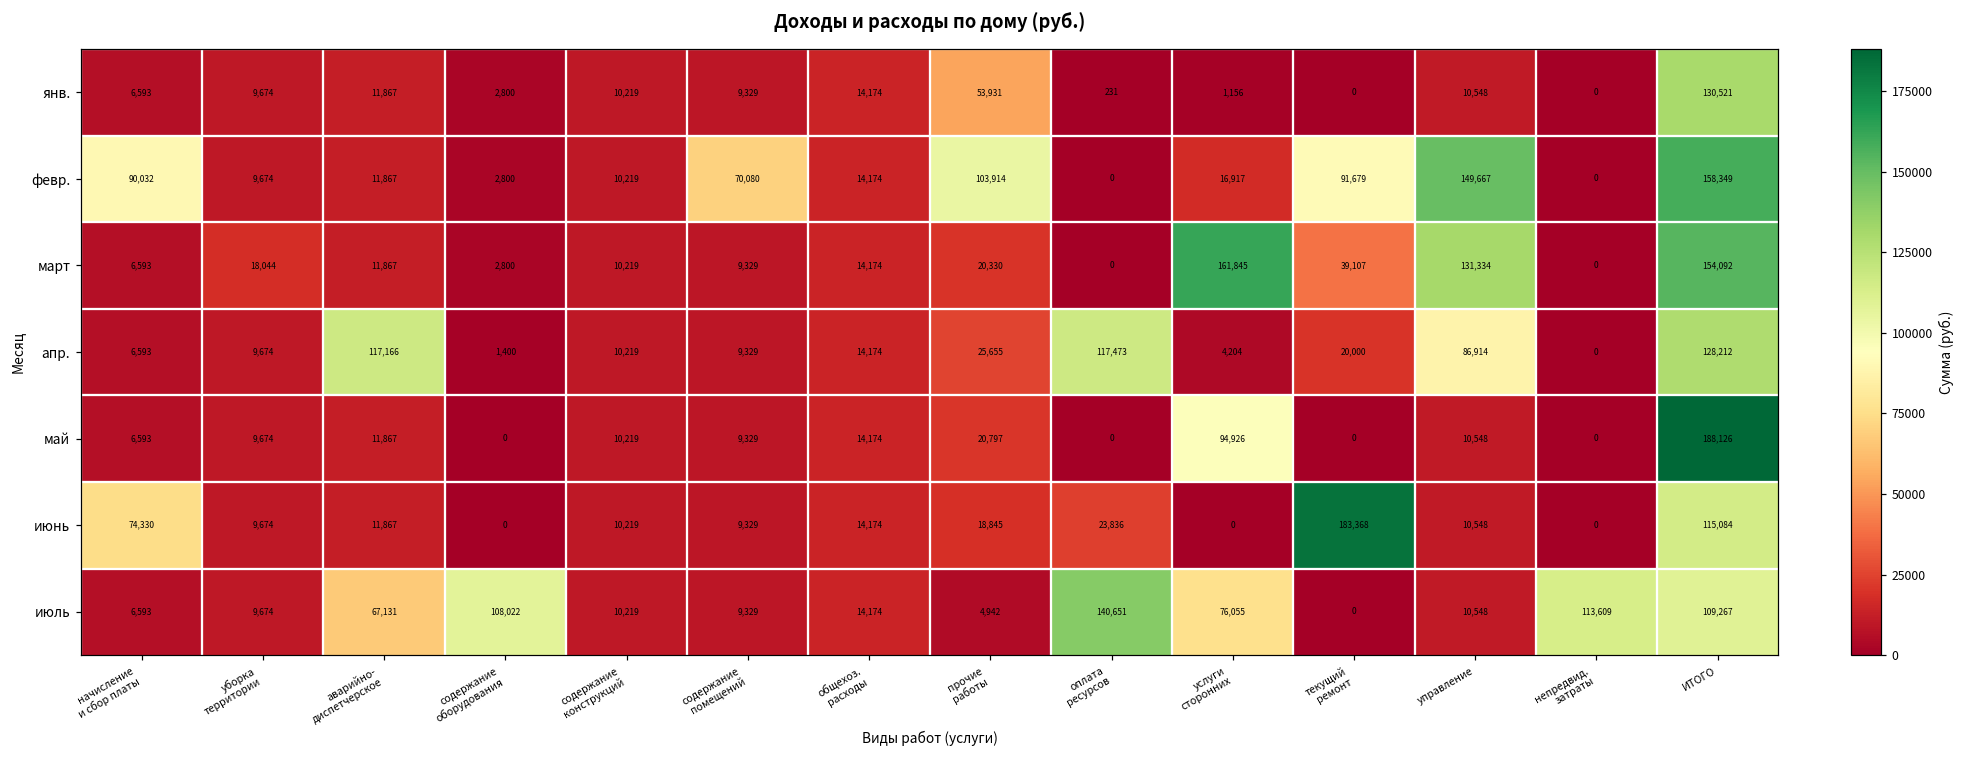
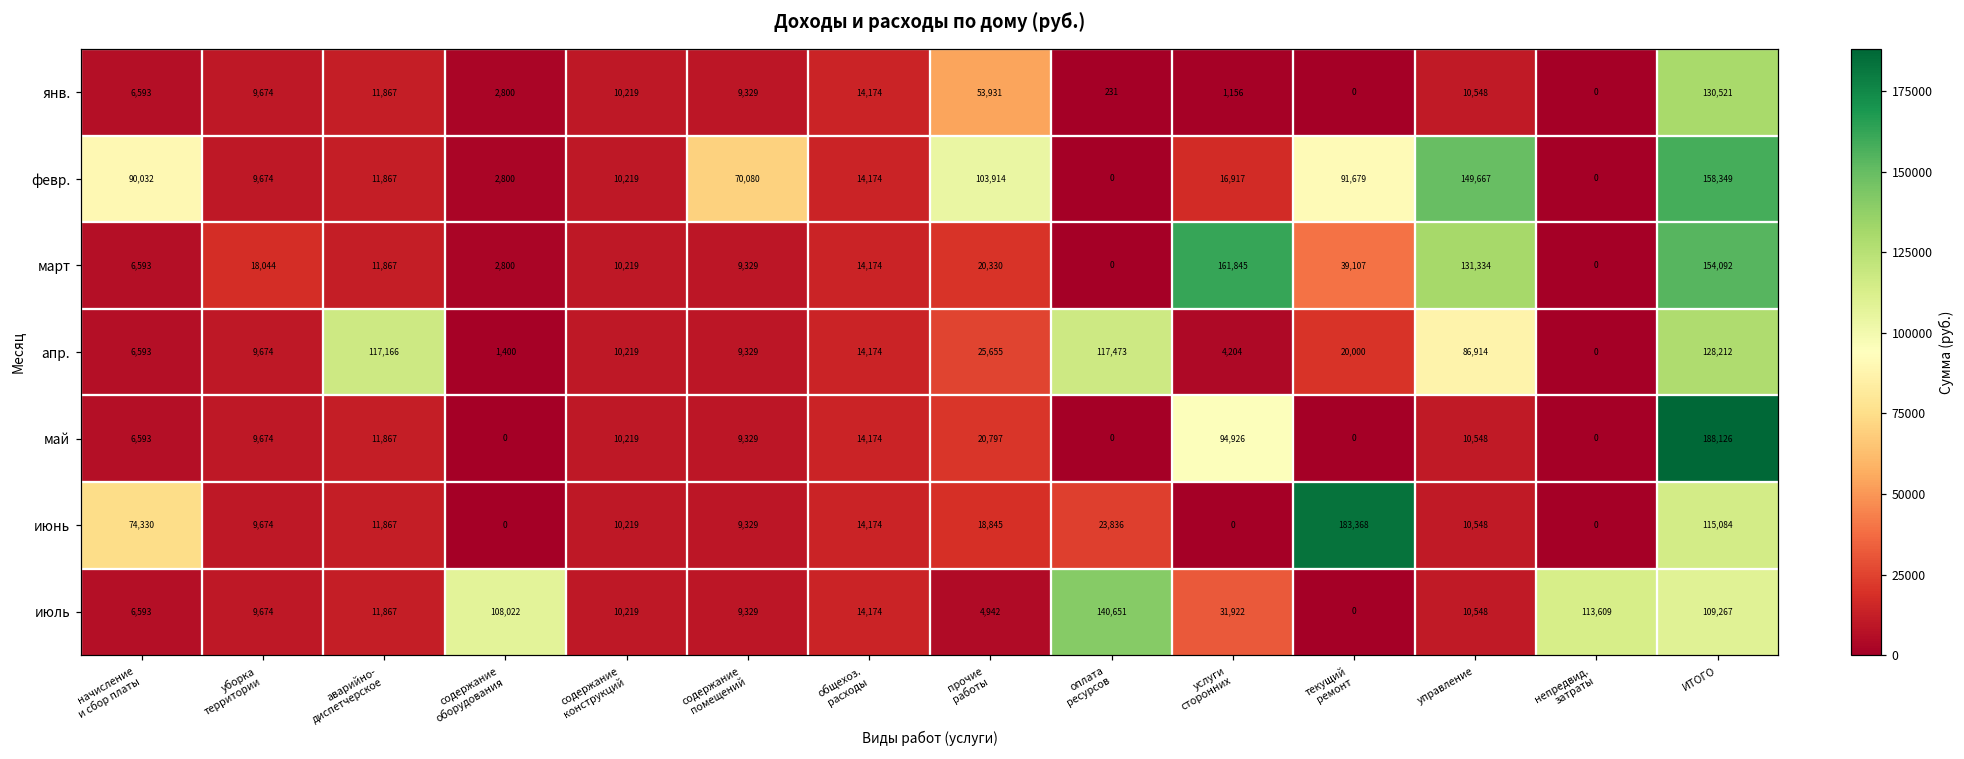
  {
    "янв.": {
      "начисление и сбор платы": "6,593",
      "уборка территории": "9,674",
      "аварийно- диспетчерское": "11,867",
      "содержание оборудования": "2,800",
      "содержание конструкций": "10,219",
      "содержание помещений": "9,329",
      "общехоз. расходы": "14,174",
      "прочие работы": "53,931",
      "оплата ресурсов": "231",
      "услуги сторонних": "1,156",
      "текущий ремонт": "0",
      "управление": "10,548",
      "непредвид. затраты": "0",
      "ИТОГО": "130,521"
    },
    "февр.": {
      "начисление и сбор платы": "90,032",
      "уборка территории": "9,674",
      "аварийно- диспетчерское": "11,867",
      "содержание оборудования": "2,800",
      "содержание конструкций": "10,219",
      "содержание помещений": "70,080",
      "общехоз. расходы": "14,174",
      "прочие работы": "103,914",
      "оплата ресурсов": "0",
      "услуги сторонних": "16,917",
      "текущий ремонт": "91,679",
      "управление": "149,667",
      "непредвид. затраты": "0",
      "ИТОГО": "158,349"
    },
    "март": {
      "начисление и сбор платы": "6,593",
      "уборка территории": "18,044",
      "аварийно- диспетчерское": "11,867",
      "содержание оборудования": "2,800",
      "содержание конструкций": "10,219",
      "содержание помещений": "9,329",
      "общехоз. расходы": "14,174",
      "прочие работы": "20,330",
      "оплата ресурсов": "0",
      "услуги сторонних": "161,845",
      "текущий ремонт": "39,107",
      "управление": "131,334",
      "непредвид. затраты": "0",
      "ИТОГО": "154,092"
    },
    "апр.": {
      "начисление и сбор платы": "6,593",
      "уборка территории": "9,674",
      "аварийно- диспетчерское": "117,166",
      "содержание оборудования": "1,400",
      "содержание конструкций": "10,219",
      "содержание помещений": "9,329",
      "общехоз. расходы": "14,174",
      "прочие работы": "25,655",
      "оплата ресурсов": "117,473",
      "услуги сторонних": "4,204",
      "текущий ремонт": "20,000",
      "управление": "86,914",
      "непредвид. затраты": "0",
      "ИТОГО": "128,212"
    },
    "май": {
      "начисление и сбор платы": "6,593",
      "уборка территории": "9,674",
      "аварийно- диспетчерское": "11,867",
      "содержание оборудования": "0",
      "содержание конструкций": "10,219",
      "содержание помещений": "9,329",
      "общехоз. расходы": "14,174",
      "прочие работы": "20,797",
      "оплата ресурсов": "0",
      "услуги сторонних": "94,926",
      "текущий ремонт": "0",
      "управление": "10,548",
      "непредвид. затраты": "0",
      "ИТОГО": "188,126"
    },
    "июнь": {
      "начисление и сбор платы": "74,330",
      "уборка территории": "9,674",
      "аварийно- диспетчерское": "11,867",
      "содержание оборудования": "0",
      "содержание конструкций": "10,219",
      "содержание помещений": "9,329",
      "общехоз. расходы": "14,174",
      "прочие работы": "18,845",
      "оплата ресурсов": "23,836",
      "услуги сторонних": "0",
      "текущий ремонт": "183,368",
      "управление": "10,548",
      "непредвид. затраты": "0",
      "ИТОГО": "115,084"
    },
    "июль": {
      "начисление и сбор платы": "6,593",
      "уборка территории": "9,674",
-     "аварийно- диспетчерское": "67,131",
+     "аварийно- диспетчерское": "11,867",
      "содержание оборудования": "108,022",
      "содержание конструкций": "10,219",
      "содержание помещений": "9,329",
      "общехоз. расходы": "14,174",
      "прочие работы": "4,942",
      "оплата ресурсов": "140,651",
-     "услуги сторонних": "76,055",
+     "услуги сторонних": "31,922",
      "текущий ремонт": "0",
      "управление": "10,548",
      "непредвид. затраты": "113,609",
      "ИТОГО": "109,267"
    }
  }
